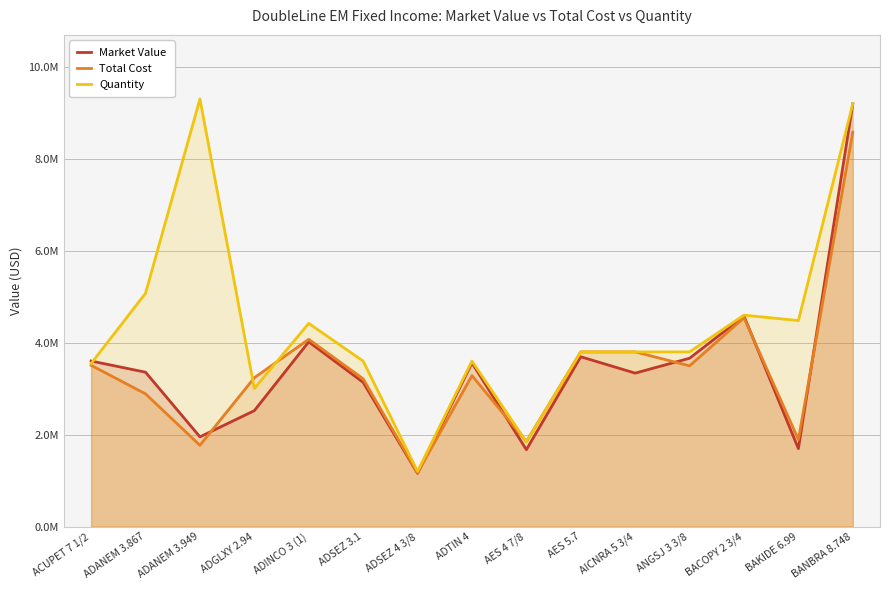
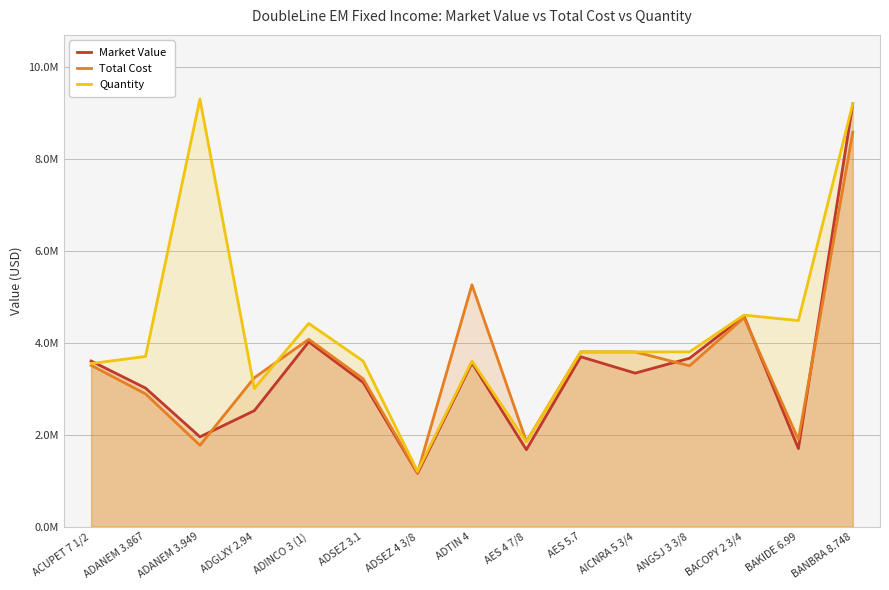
  {
    "Market Value": {
-     "ADANEM 3.867": 3400000,
+     "ADANEM 3.867": 3000000,
      "ADANEM 3.949": 2000000,
      "ADGLXY 2.94": 2500000,
      "ADSEZ 3.1": 3100000,
      "AES 4 7/8": 1700000,
      "AES 5.7": 3700000,
      "AICNRA 5 3/4": 3300000,
      "ANGSJ 3 3/8": 3700000,
      "BAKIDE 6.99": 1700000
    },
    "Total Cost": {
      "ADANEM 3.867": 2900000,
      "ADANEM 3.949": 1800000,
      "ADGLXY 2.94": 3200000,
      "ADSEZ 3.1": 3200000,
-     "ADTIN 4": 3300000,
+     "ADTIN 4": 5300000,
      "ANGSJ 3 3/8": 3500000,
      "BAKIDE 6.99": 1900000,
      "BANBRA 8.748": 8600000
    },
    "Quantity": {
-     "ADANEM 3.867": 5100000,
+     "ADANEM 3.867": 3700000,
      "ADANEM 3.949": 9300000,
      "ADGLXY 2.94": 3000000,
      "ADINCO 3 (1)": 4400000,
      "ADSEZ 3.1": 3600000,
      "ANGSJ 3 3/8": 3800000,
      "BAKIDE 6.99": 4500000
    }
  }
